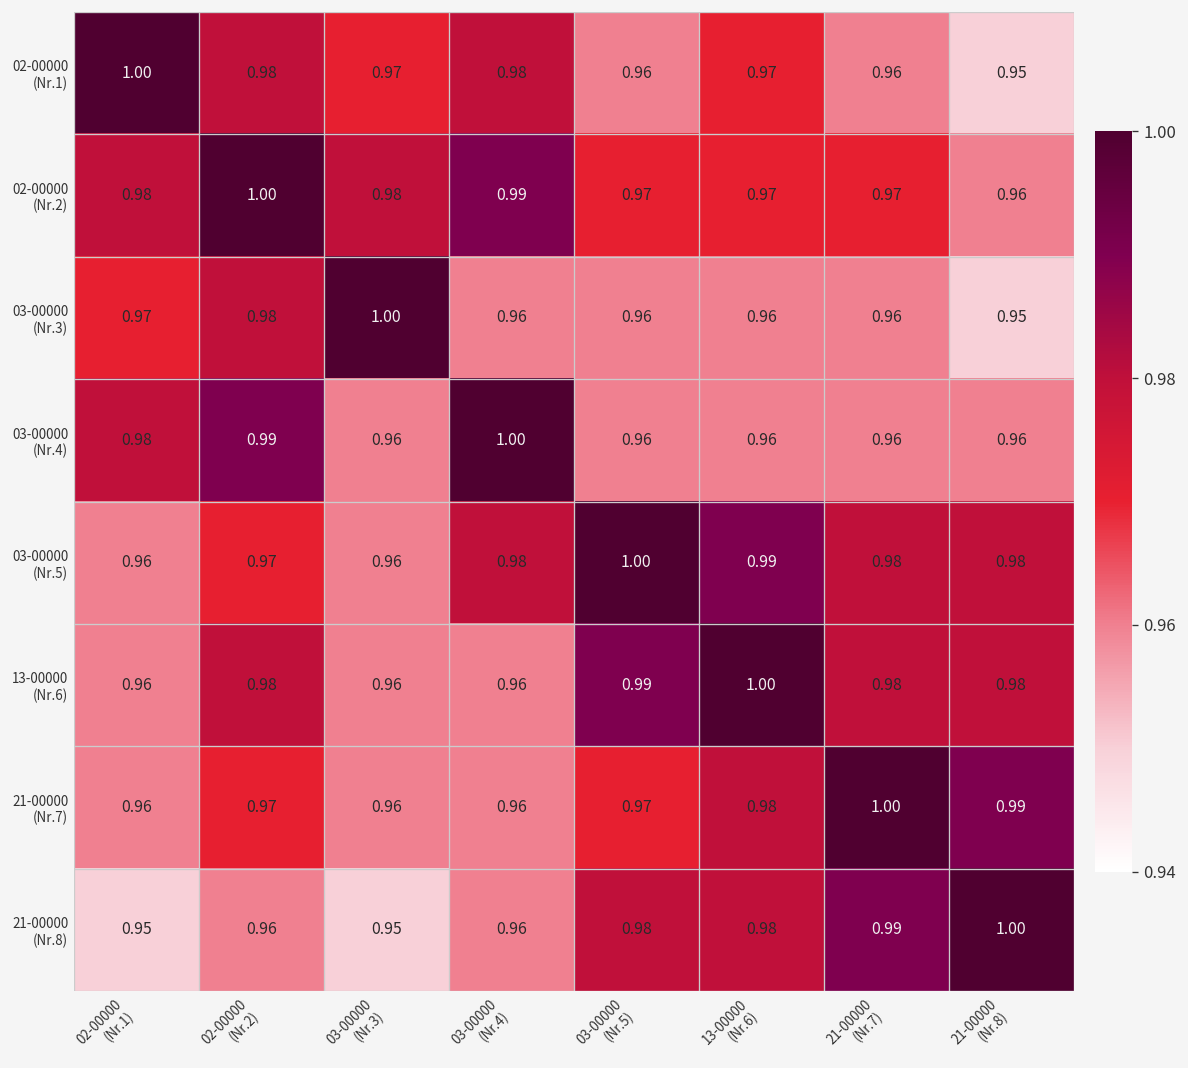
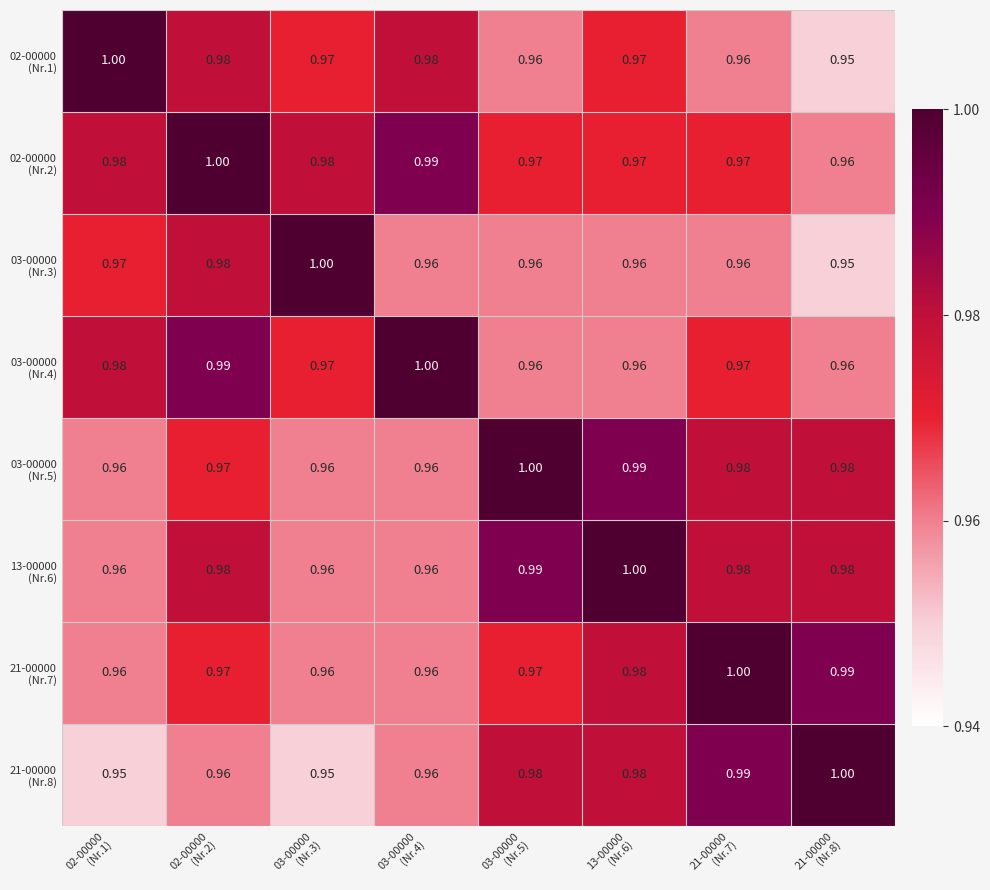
  {
    "02-00000 (Nr.1)": {
      "02-00000 (Nr.1)": 1.00,
      "02-00000 (Nr.2)": 0.98,
      "03-00000 (Nr.3)": 0.97,
      "03-00000 (Nr.4)": 0.98,
      "03-00000 (Nr.5)": 0.96,
      "13-00000 (Nr.6)": 0.97,
      "21-00000 (Nr.7)": 0.96,
      "21-00000 (Nr.8)": 0.95
    },
    "02-00000 (Nr.2)": {
      "02-00000 (Nr.1)": 0.98,
      "02-00000 (Nr.2)": 1.00,
      "03-00000 (Nr.3)": 0.98,
      "03-00000 (Nr.4)": 0.99,
      "03-00000 (Nr.5)": 0.97,
      "13-00000 (Nr.6)": 0.97,
      "21-00000 (Nr.7)": 0.97,
      "21-00000 (Nr.8)": 0.96
    },
    "03-00000 (Nr.3)": {
      "02-00000 (Nr.1)": 0.97,
      "02-00000 (Nr.2)": 0.98,
      "03-00000 (Nr.3)": 1.00,
      "03-00000 (Nr.4)": 0.96,
      "03-00000 (Nr.5)": 0.96,
      "13-00000 (Nr.6)": 0.96,
      "21-00000 (Nr.7)": 0.96,
      "21-00000 (Nr.8)": 0.95
    },
    "03-00000 (Nr.4)": {
      "02-00000 (Nr.1)": 0.98,
      "02-00000 (Nr.2)": 0.99,
-     "03-00000 (Nr.3)": 0.96,
+     "03-00000 (Nr.3)": 0.97,
      "03-00000 (Nr.4)": 1.00,
      "03-00000 (Nr.5)": 0.96,
      "13-00000 (Nr.6)": 0.96,
-     "21-00000 (Nr.7)": 0.96,
+     "21-00000 (Nr.7)": 0.97,
      "21-00000 (Nr.8)": 0.96
    },
    "03-00000 (Nr.5)": {
      "02-00000 (Nr.1)": 0.96,
      "02-00000 (Nr.2)": 0.97,
      "03-00000 (Nr.3)": 0.96,
-     "03-00000 (Nr.4)": 0.98,
+     "03-00000 (Nr.4)": 0.96,
      "03-00000 (Nr.5)": 1.00,
      "13-00000 (Nr.6)": 0.99,
      "21-00000 (Nr.7)": 0.98,
      "21-00000 (Nr.8)": 0.98
    },
    "13-00000 (Nr.6)": {
      "02-00000 (Nr.1)": 0.96,
      "02-00000 (Nr.2)": 0.98,
      "03-00000 (Nr.3)": 0.96,
      "03-00000 (Nr.4)": 0.96,
      "03-00000 (Nr.5)": 0.99,
      "13-00000 (Nr.6)": 1.00,
      "21-00000 (Nr.7)": 0.98,
      "21-00000 (Nr.8)": 0.98
    },
    "21-00000 (Nr.7)": {
      "02-00000 (Nr.1)": 0.96,
      "02-00000 (Nr.2)": 0.97,
      "03-00000 (Nr.3)": 0.96,
      "03-00000 (Nr.4)": 0.96,
      "03-00000 (Nr.5)": 0.97,
      "13-00000 (Nr.6)": 0.98,
      "21-00000 (Nr.7)": 1.00,
      "21-00000 (Nr.8)": 0.99
    },
    "21-00000 (Nr.8)": {
      "02-00000 (Nr.1)": 0.95,
      "02-00000 (Nr.2)": 0.96,
      "03-00000 (Nr.3)": 0.95,
      "03-00000 (Nr.4)": 0.96,
      "03-00000 (Nr.5)": 0.98,
      "13-00000 (Nr.6)": 0.98,
      "21-00000 (Nr.7)": 0.99,
      "21-00000 (Nr.8)": 1.00
    }
  }
